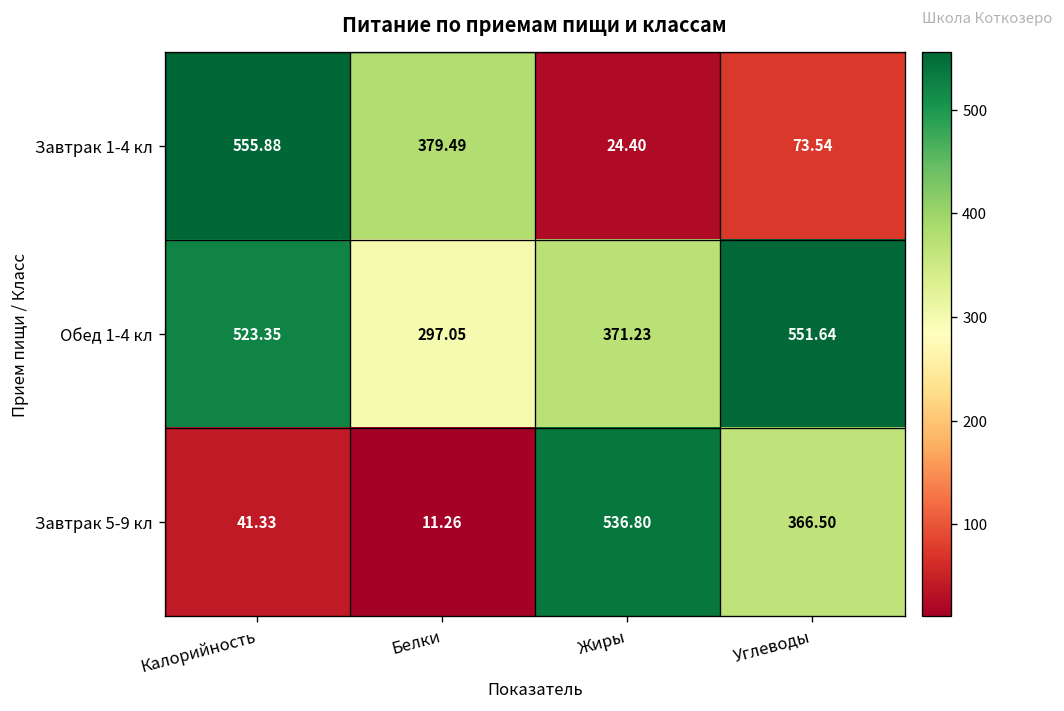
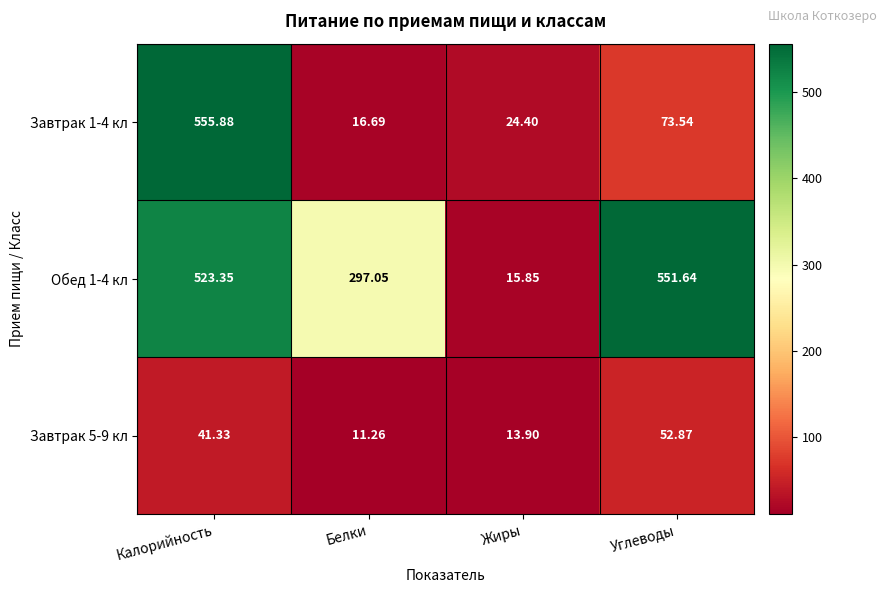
  {
    "Завтрак 1-4 кл": {
      "Калорийность": 555.88,
-     "Белки": 379.49,
+     "Белки": 16.69,
      "Жиры": 24.40,
      "Углеводы": 73.54
    },
    "Обед 1-4 кл": {
      "Калорийность": 523.35,
      "Белки": 297.05,
-     "Жиры": 371.23,
+     "Жиры": 15.85,
      "Углеводы": 551.64
    },
    "Завтрак 5-9 кл": {
      "Калорийность": 41.33,
      "Белки": 11.26,
-     "Жиры": 536.80,
-     "Углеводы": 366.50
+     "Жиры": 13.90,
+     "Углеводы": 52.87
    }
  }
